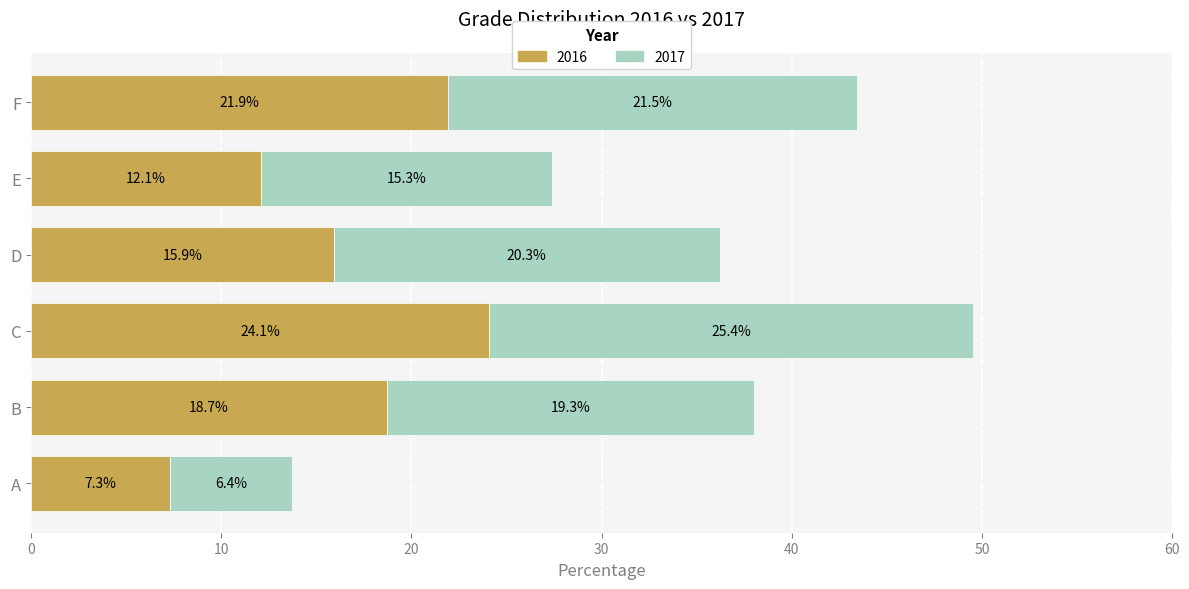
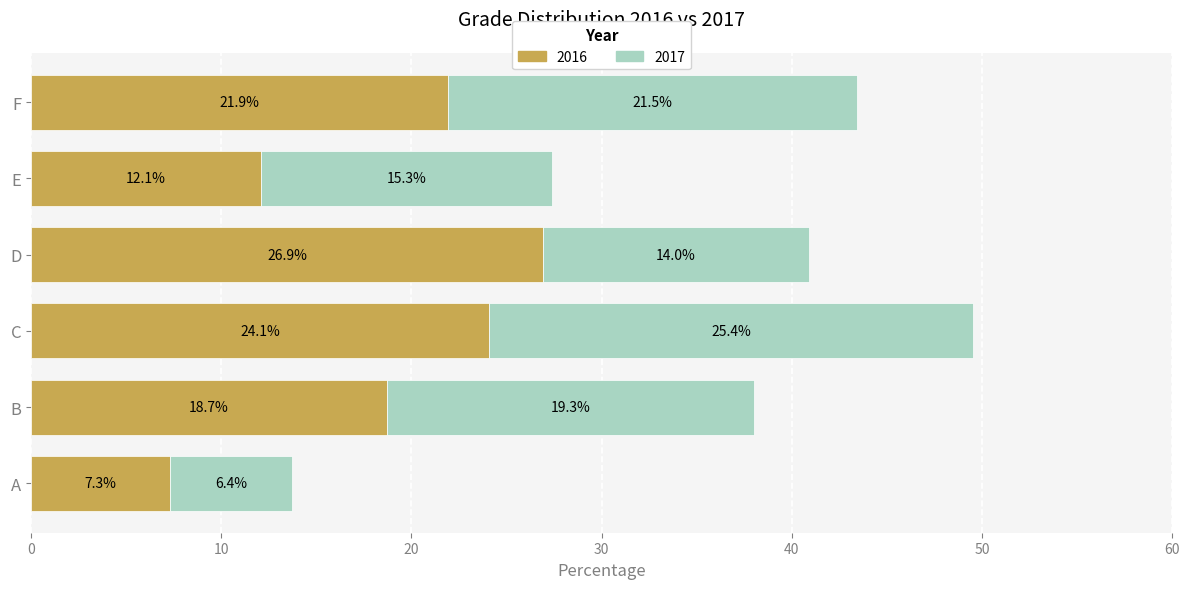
  {
    "2016": {
      "F": "21.9%",
      "E": "12.1%",
-     "D": "15.9%",
+     "D": "26.9%",
      "C": "24.1%",
      "B": "18.7%",
      "A": "7.3%"
    },
    "2017": {
      "F": "21.5%",
      "E": "15.3%",
-     "D": "20.3%",
+     "D": "14.0%",
      "C": "25.4%",
      "B": "19.3%",
      "A": "6.4%"
    }
  }
